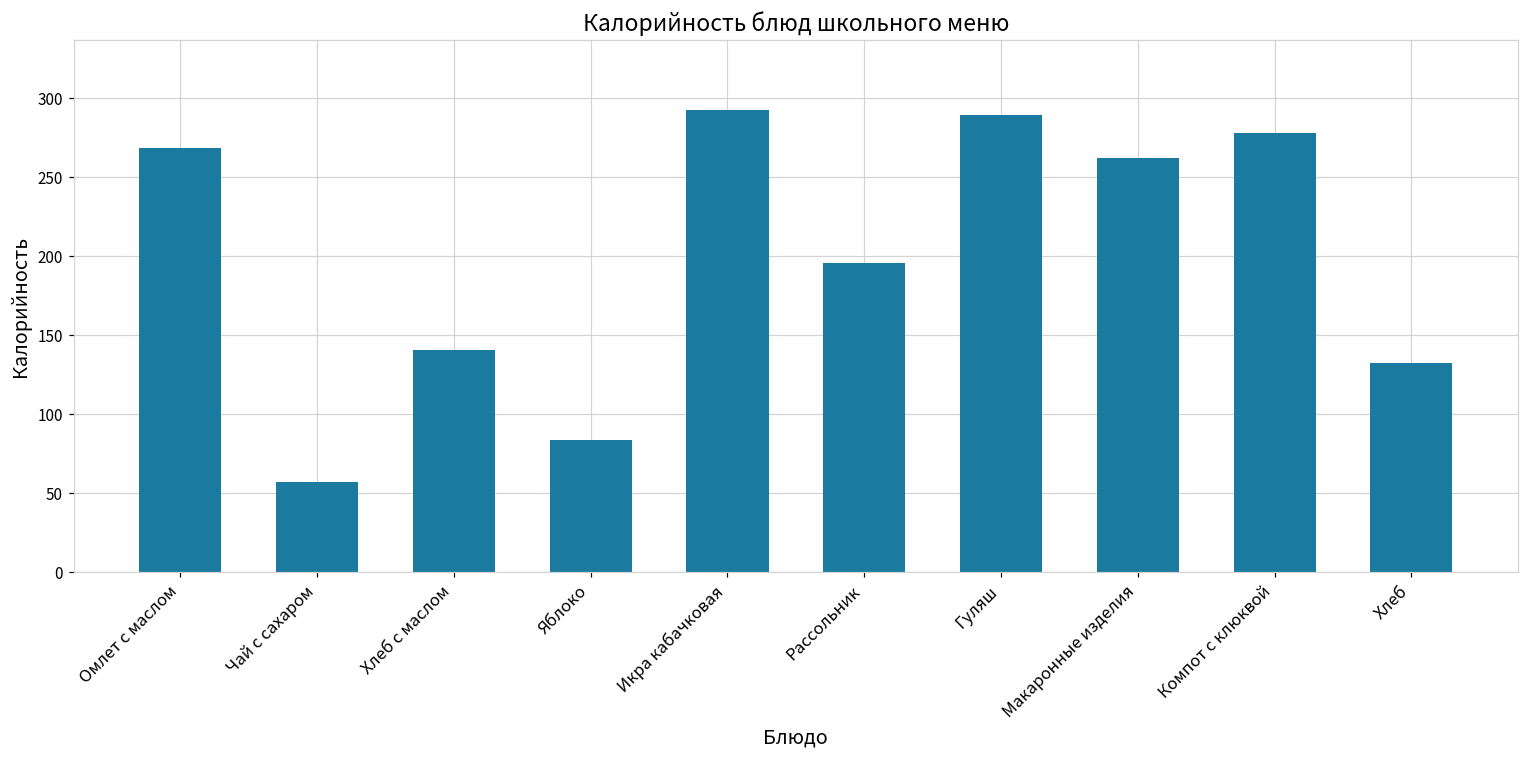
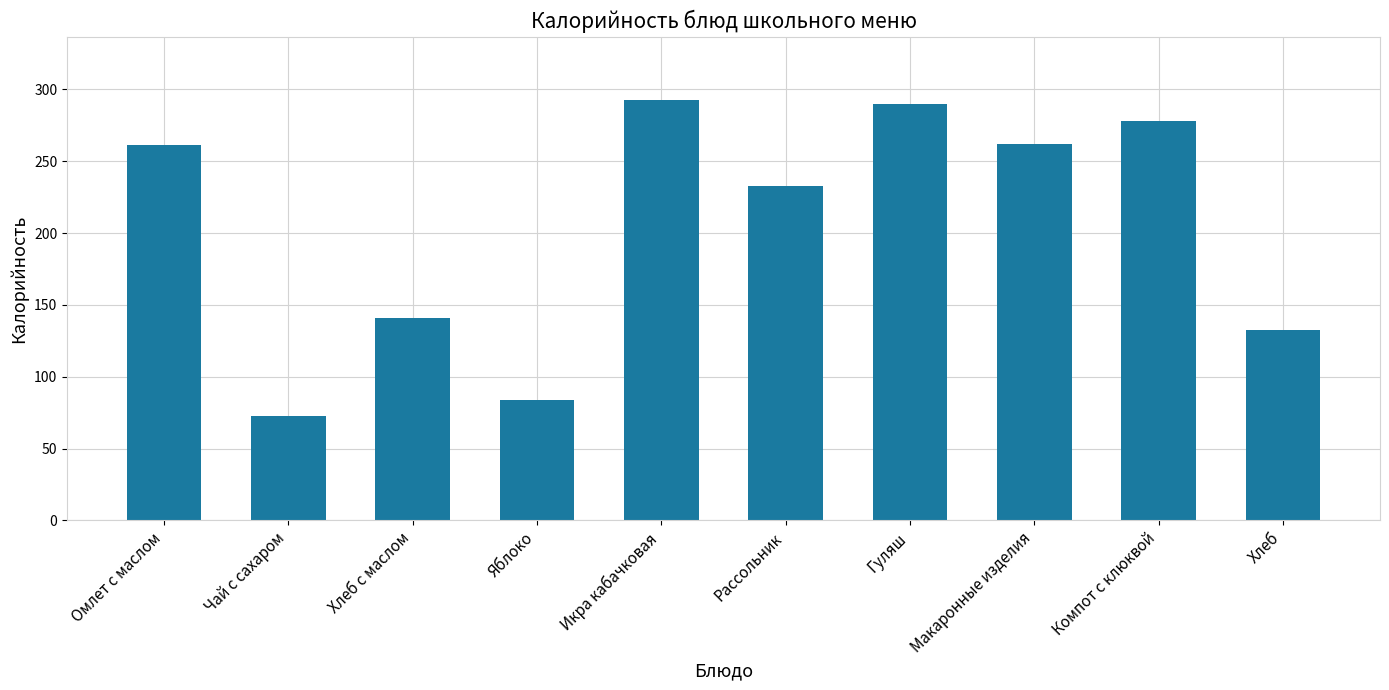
  {
-   "Омлет с маслом": 269,
-   "Чай с сахаром": 57,
+   "Омлет с маслом": 261,
+   "Чай с сахаром": 72,
    "Хлеб с маслом": 141,
    "Яблоко": 84,
    "Икра кабачковая": 293,
-   "Рассольник": 196,
+   "Рассольник": 233,
    "Гуляш": 290,
    "Макаронные изделия": 262,
    "Компот с клюквой": 278,
    "Хлеб": 132
  }
